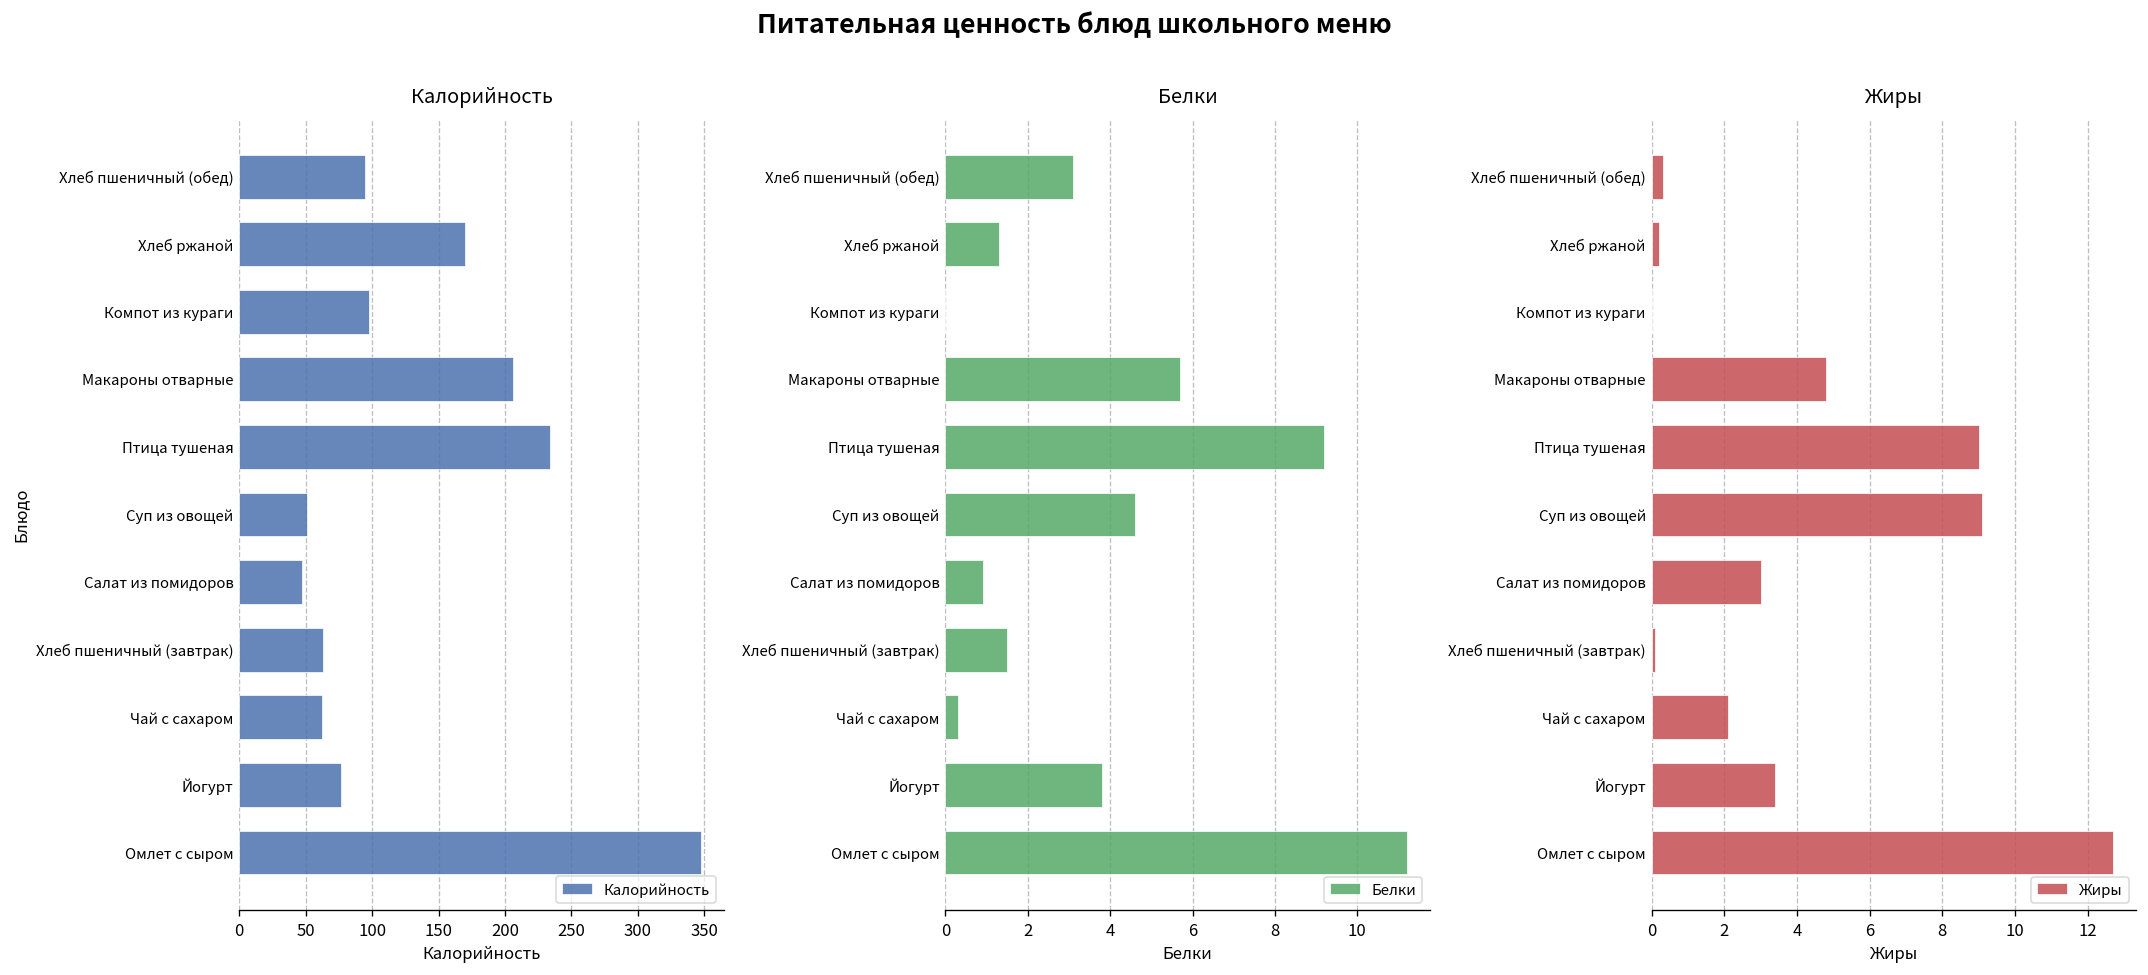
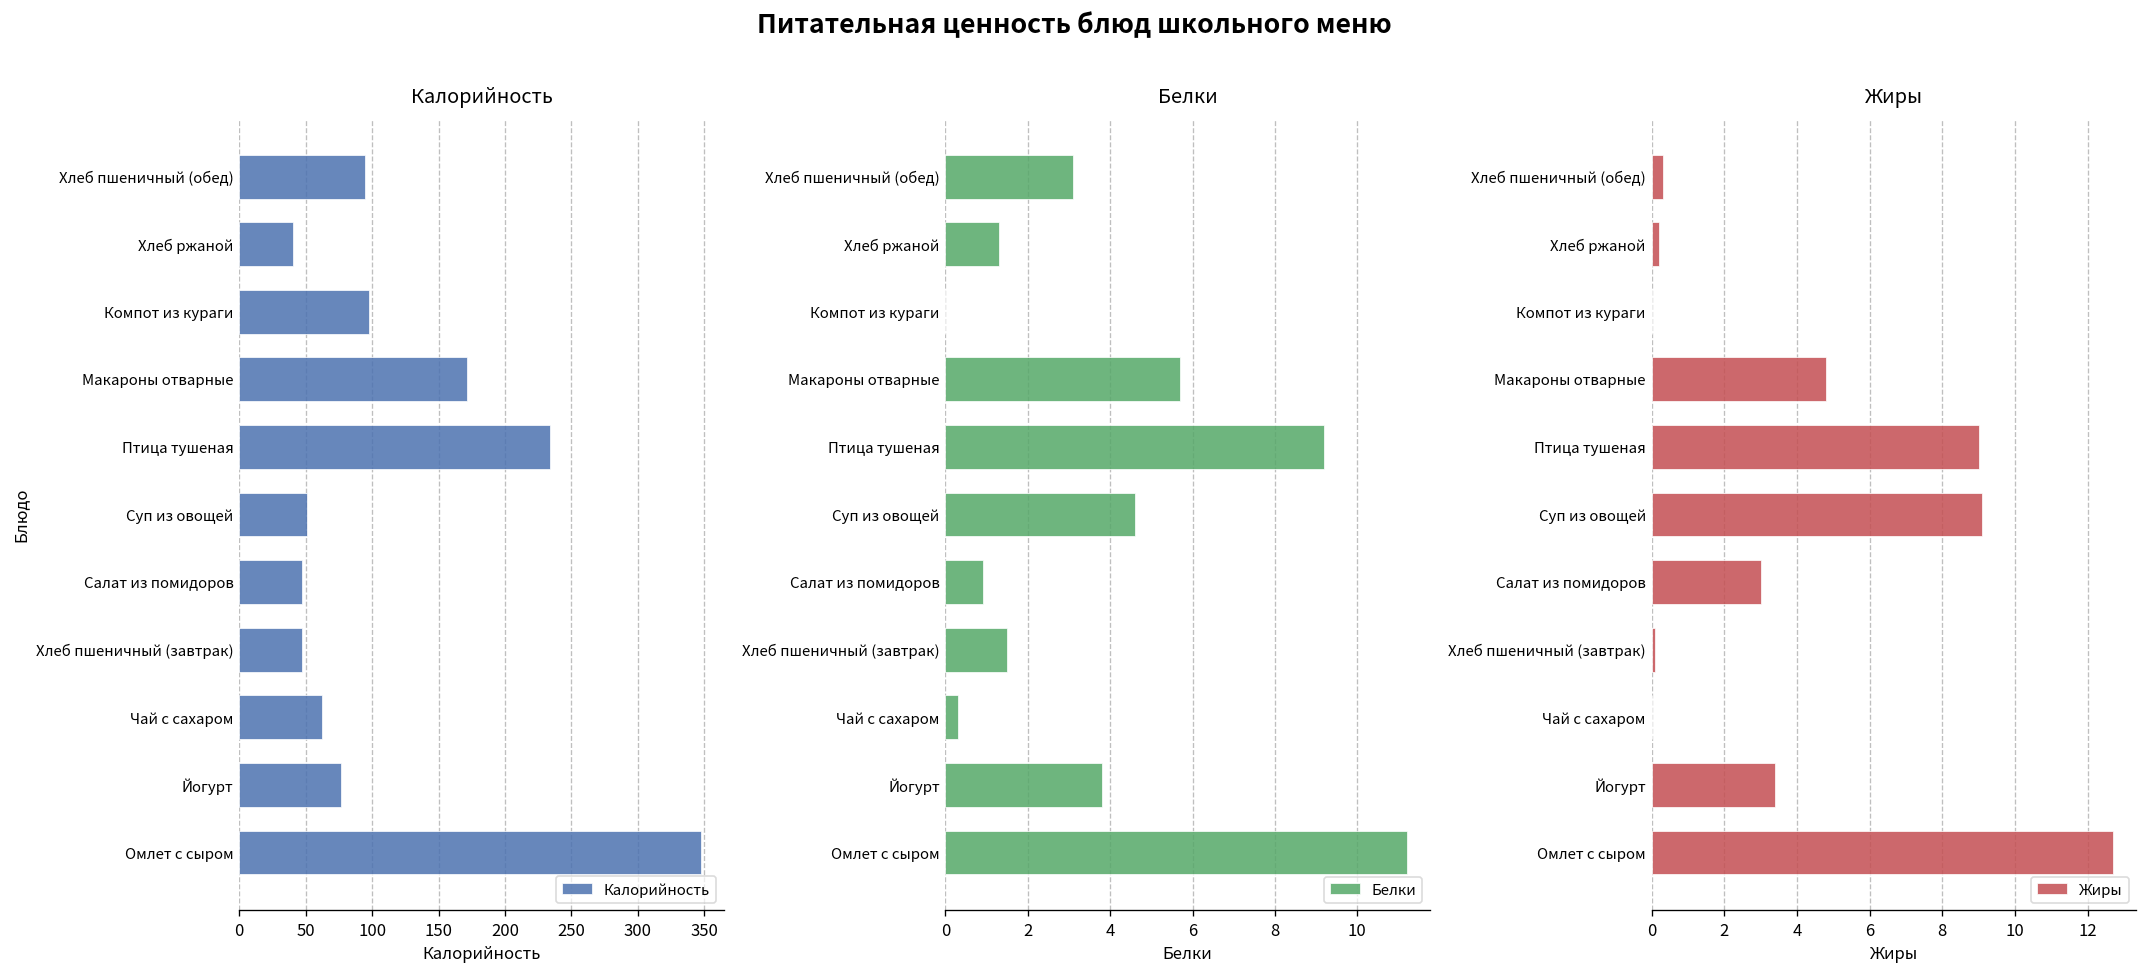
  {
    "Калорийность": {
      "Хлеб пшеничный (обед)": 95,
-     "Хлеб ржаной": 170,
+     "Хлеб ржаной": 41,
      "Компот из кураги": 98,
-     "Макароны отварные": 206,
+     "Макароны отварные": 171,
      "Птица тушеная": 234,
      "Суп из овощей": 51,
      "Салат из помидоров": 47,
-     "Хлеб пшеничный (завтрак)": 63,
+     "Хлеб пшеничный (завтрак)": 47,
      "Чай с сахаром": 62,
      "Йогурт": 76,
      "Омлет с сыром": 347
    },
    "Белки": {
      "Хлеб пшеничный (обед)": 3.1,
      "Хлеб ржаной": 1.3,
      "Компот из кураги": 0.0,
      "Макароны отварные": 5.7,
      "Птица тушеная": 9.2,
      "Суп из овощей": 4.6,
      "Салат из помидоров": 0.9,
      "Хлеб пшеничный (завтрак)": 1.5,
      "Чай с сахаром": 0.3,
      "Йогурт": 3.8,
      "Омлет с сыром": 11.2
    },
    "Жиры": {
      "Хлеб пшеничный (обед)": 0.3,
      "Хлеб ржаной": 0.2,
      "Компот из кураги": 0.0,
      "Макароны отварные": 4.8,
      "Птица тушеная": 9.0,
      "Суп из овощей": 9.1,
      "Салат из помидоров": 3.0,
      "Хлеб пшеничный (завтрак)": 0.1,
-     "Чай с сахаром": 2.1,
+     "Чай с сахаром": 0.0,
      "Йогурт": 3.4,
      "Омлет с сыром": 12.7
    }
  }
